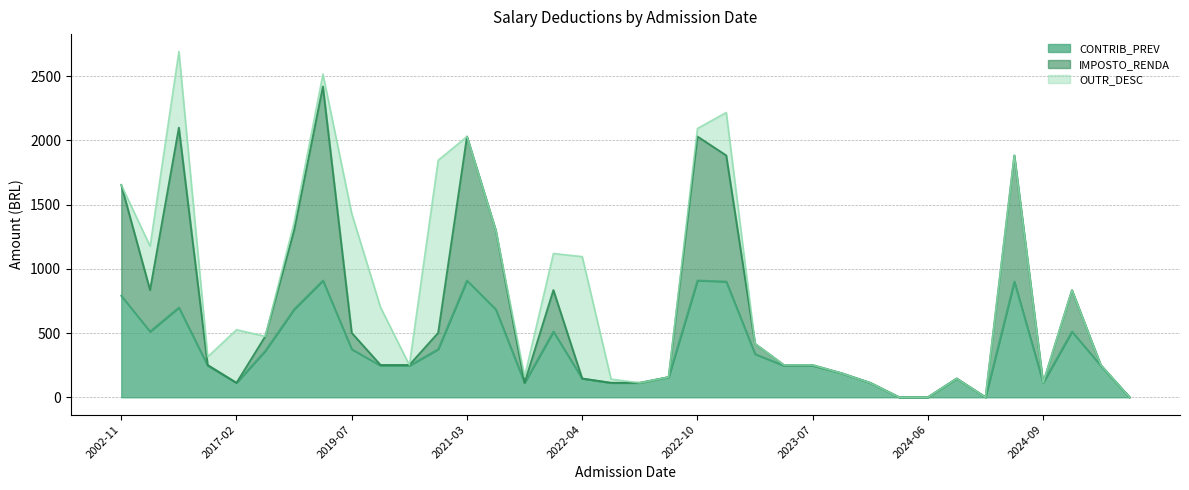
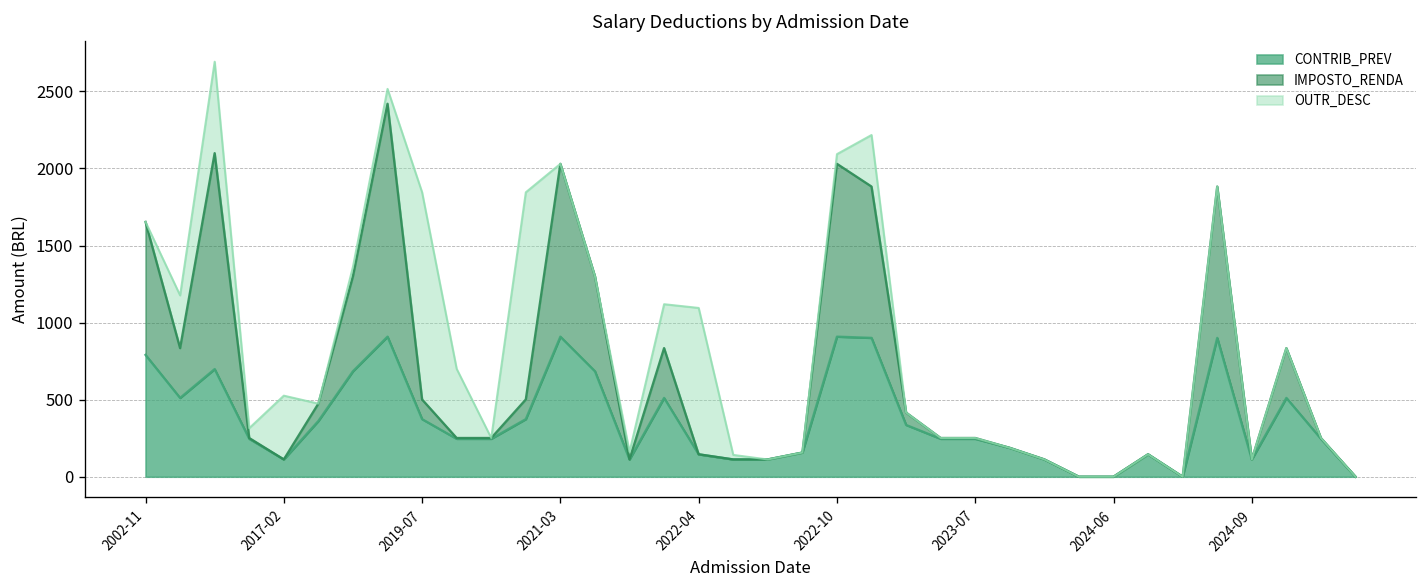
  {
    "OUTR_DESC": {
      "2017-02": 410,
-     "2019-07": 930,
+     "2019-07": 1340,
      "2022-04": 950,
      "2022-10": 60
    }
  }
